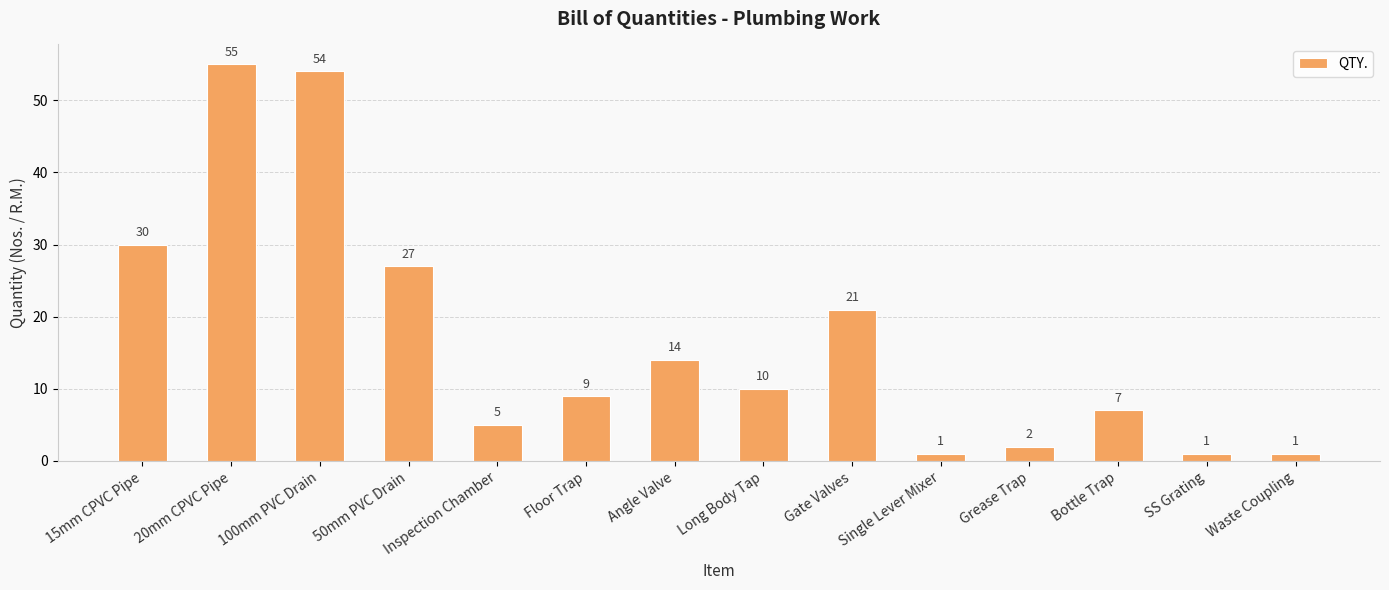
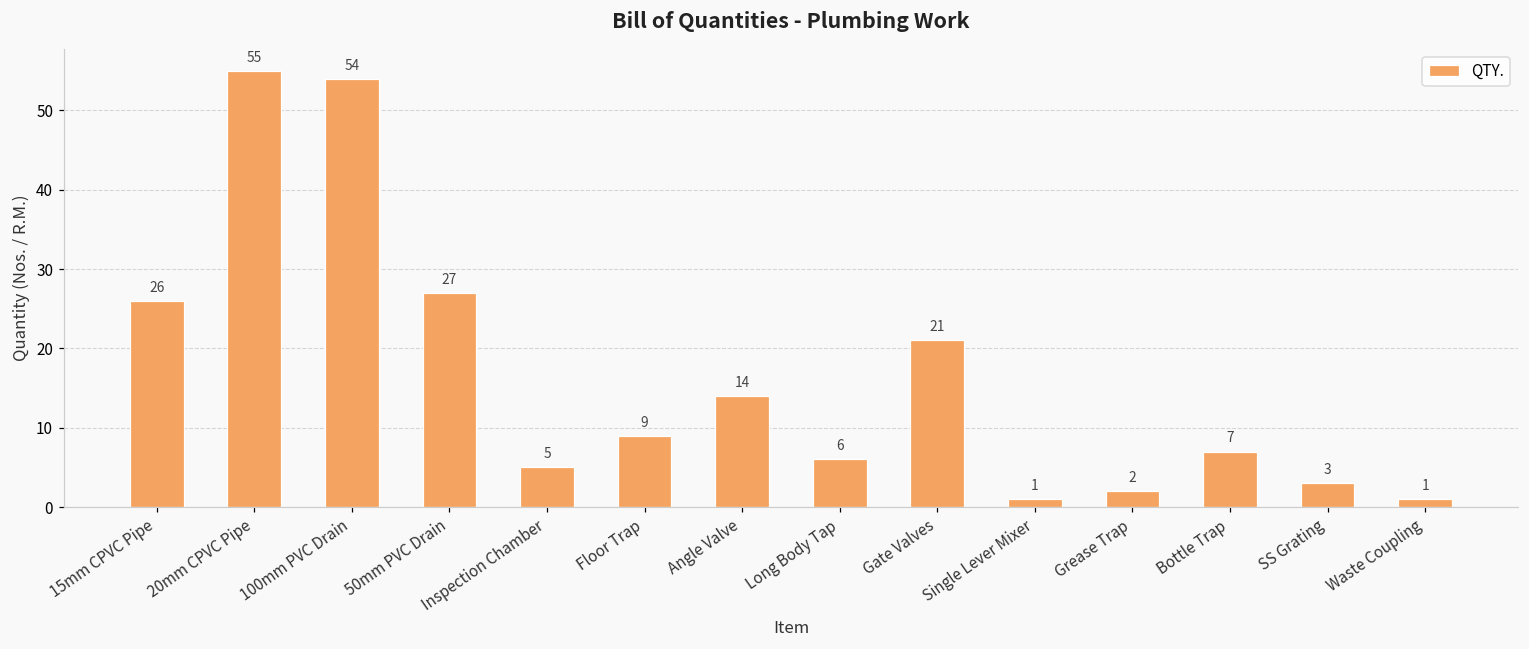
  {
-   "15mm CPVC Pipe": 30,
+   "15mm CPVC Pipe": 26,
    "20mm CPVC Pipe": 55,
    "100mm PVC Drain": 54,
    "50mm PVC Drain": 27,
    "Inspection Chamber": 5,
    "Floor Trap": 9,
    "Angle Valve": 14,
-   "Long Body Tap": 10,
+   "Long Body Tap": 6,
    "Gate Valves": 21,
    "Single Lever Mixer": 1,
    "Grease Trap": 2,
    "Bottle Trap": 7,
-   "SS Grating": 1,
+   "SS Grating": 3,
    "Waste Coupling": 1
  }
